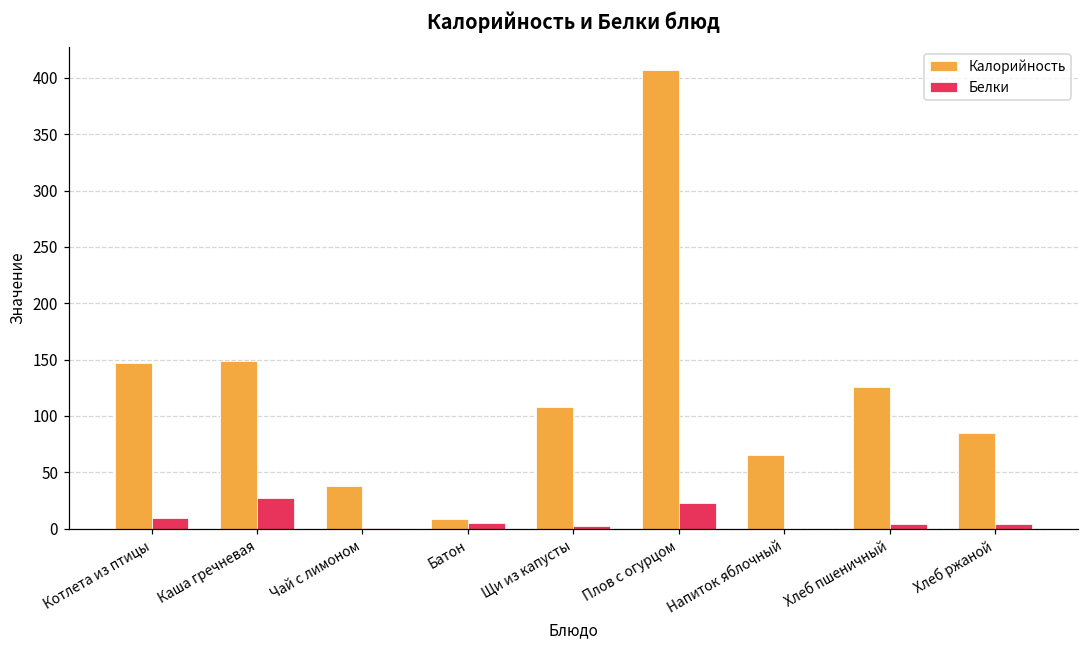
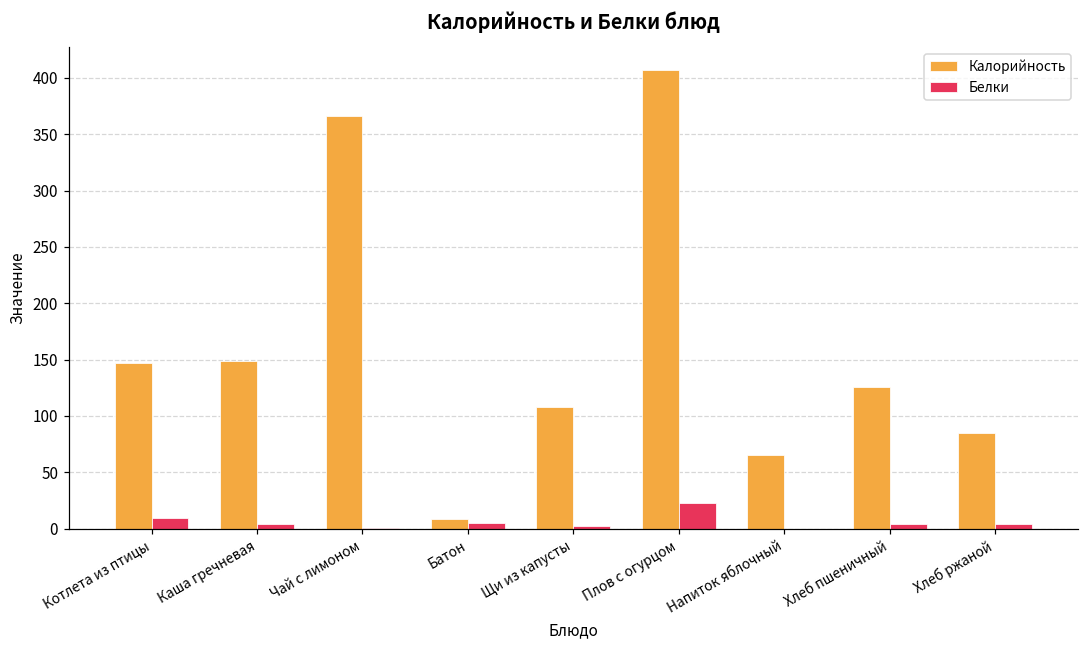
  {
    "Калорийность": {
      "Котлета из птицы": 147,
      "Каша гречневая": 149,
-     "Чай с лимоном": 38,
+     "Чай с лимоном": 366,
      "Батон": 9,
      "Щи из капусты": 108,
      "Плов с огурцом": 407,
      "Напиток яблочный": 65,
      "Хлеб пшеничный": 126,
      "Хлеб ржаной": 85
    },
    "Белки": {
      "Котлета из птицы": 10,
-     "Каша гречневая": 27,
+     "Каша гречневая": 5,
      "Батон": 5,
      "Щи из капусты": 3,
      "Плов с огурцом": 23,
      "Хлеб пшеничный": 4,
      "Хлеб ржаной": 4
    }
  }
